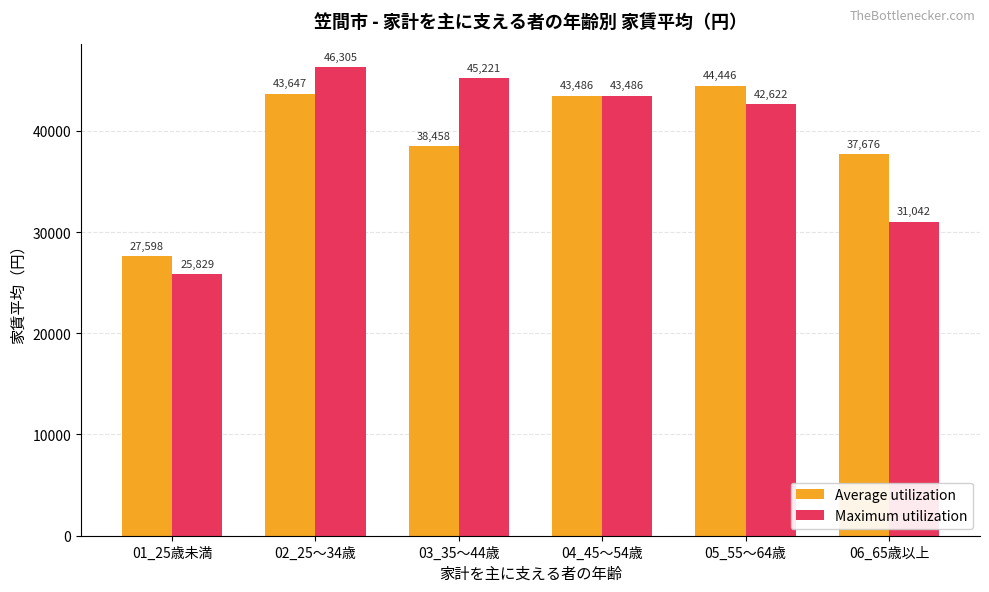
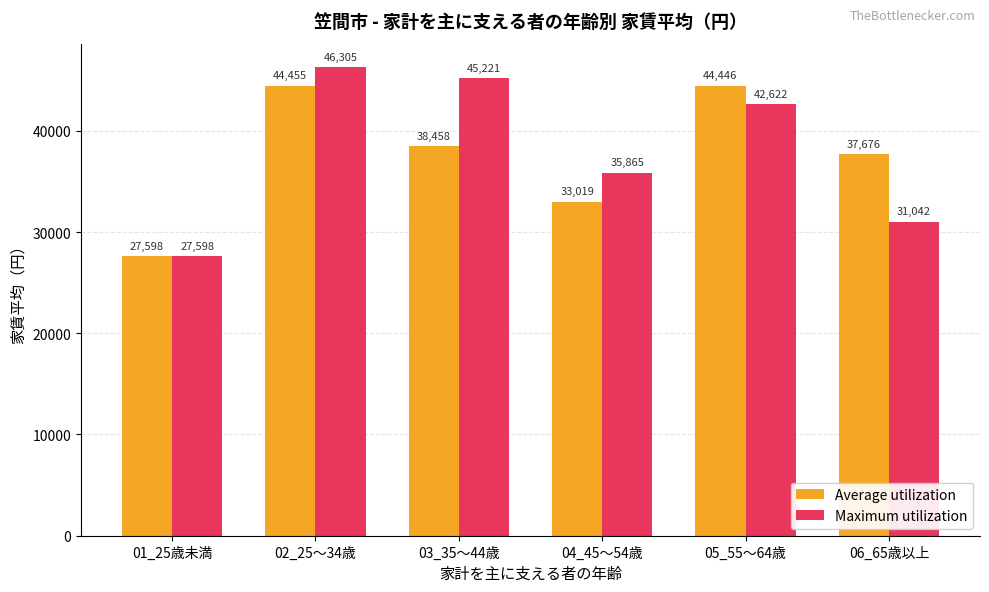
  {
    "Average utilization": {
      "01_25歳未満": "27,598",
-     "02_25～34歳": "43,647",
+     "02_25～34歳": "44,455",
      "03_35～44歳": "38,458",
-     "04_45～54歳": "43,486",
+     "04_45～54歳": "33,019",
      "05_55～64歳": "44,446",
      "06_65歳以上": "37,676"
    },
    "Maximum utilization": {
-     "01_25歳未満": "25,829",
+     "01_25歳未満": "27,598",
      "02_25～34歳": "46,305",
      "03_35～44歳": "45,221",
-     "04_45～54歳": "43,486",
+     "04_45～54歳": "35,865",
      "05_55～64歳": "42,622",
      "06_65歳以上": "31,042"
    }
  }
